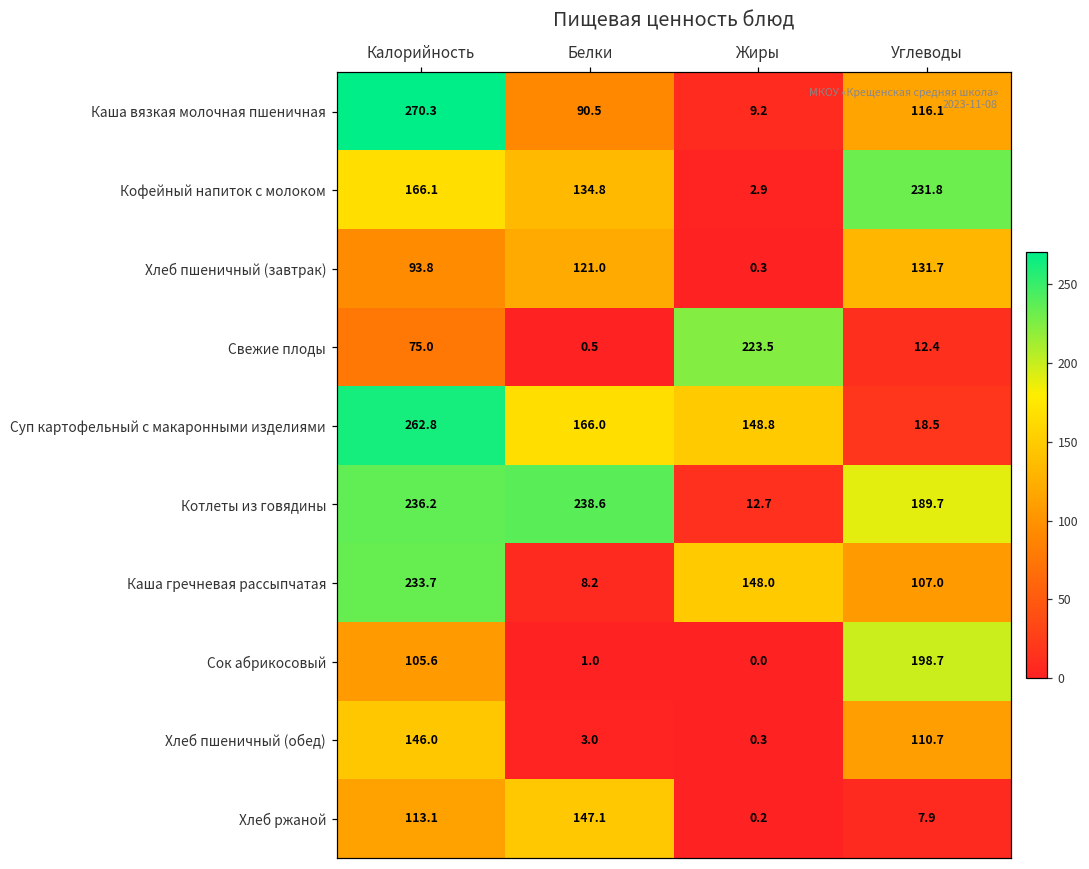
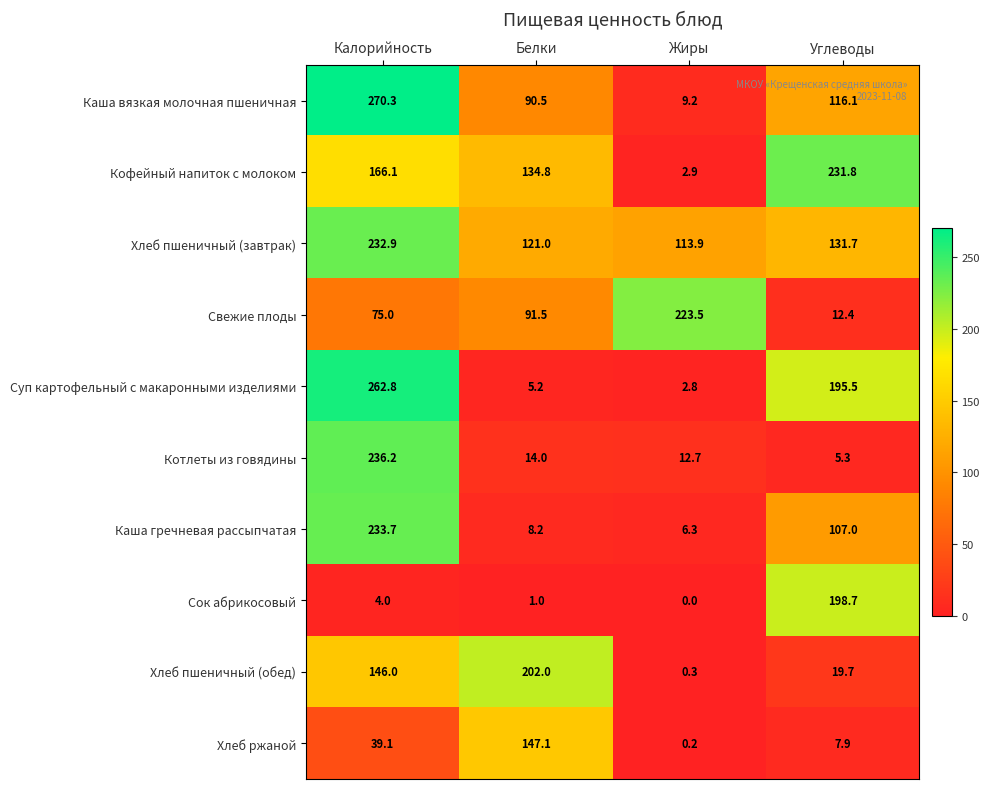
  {
    "Каша вязкая молочная пшеничная": {
      "Калорийность": 270.3,
      "Белки": 90.5,
      "Жиры": 9.2
    },
    "Кофейный напиток с молоком": {
      "Калорийность": 166.1,
      "Белки": 134.8,
      "Жиры": 2.9,
      "Углеводы": 231.8
    },
    "Хлеб пшеничный (завтрак)": {
-     "Калорийность": 93.8,
+     "Калорийность": 232.9,
      "Белки": 121.0,
-     "Жиры": 0.3,
+     "Жиры": 113.9,
      "Углеводы": 131.7
    },
    "Свежие плоды": {
      "Калорийность": 75.0,
-     "Белки": 0.5,
+     "Белки": 91.5,
      "Жиры": 223.5,
      "Углеводы": 12.4
    },
    "Суп картофельный с макаронными изделиями": {
      "Калорийность": 262.8,
-     "Белки": 166.0,
-     "Жиры": 148.8,
-     "Углеводы": 18.5
+     "Белки": 5.2,
+     "Жиры": 2.8,
+     "Углеводы": 195.5
    },
    "Котлеты из говядины": {
      "Калорийность": 236.2,
-     "Белки": 238.6,
+     "Белки": 14.0,
      "Жиры": 12.7,
-     "Углеводы": 189.7
+     "Углеводы": 5.3
    },
    "Каша гречневая рассыпчатая": {
      "Калорийность": 233.7,
      "Белки": 8.2,
-     "Жиры": 148.0,
+     "Жиры": 6.3,
      "Углеводы": 107.0
    },
    "Сок абрикосовый": {
-     "Калорийность": 105.6,
+     "Калорийность": 4.0,
      "Белки": 1.0,
      "Жиры": 0.0,
      "Углеводы": 198.7
    },
    "Хлеб пшеничный (обед)": {
      "Калорийность": 146.0,
-     "Белки": 3.0,
+     "Белки": 202.0,
      "Жиры": 0.3,
-     "Углеводы": 110.7
+     "Углеводы": 19.7
    },
    "Хлеб ржаной": {
-     "Калорийность": 113.1,
+     "Калорийность": 39.1,
      "Белки": 147.1,
      "Жиры": 0.2,
      "Углеводы": 7.9
    }
  }
